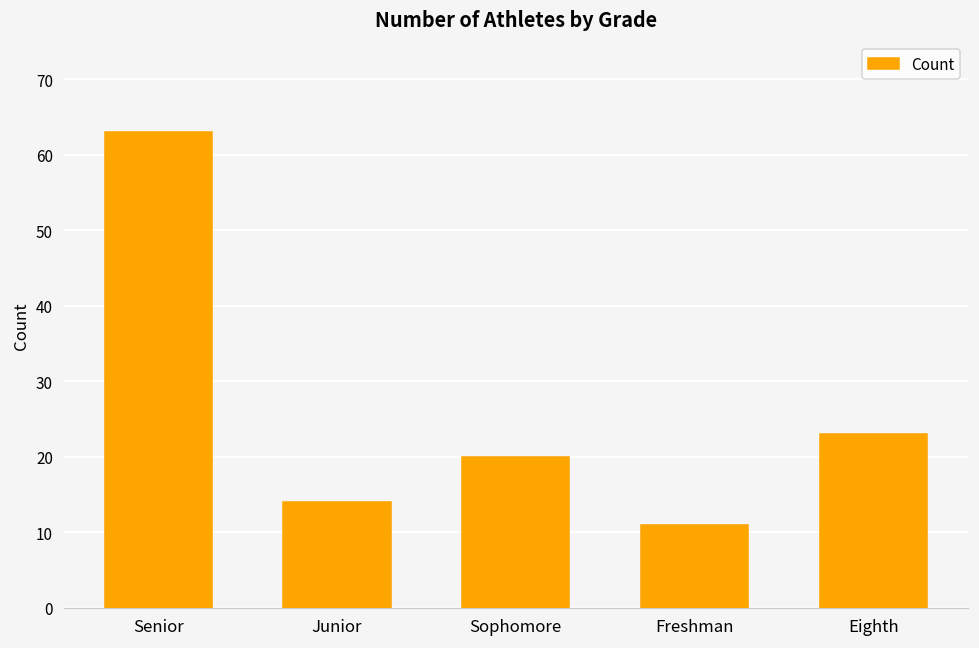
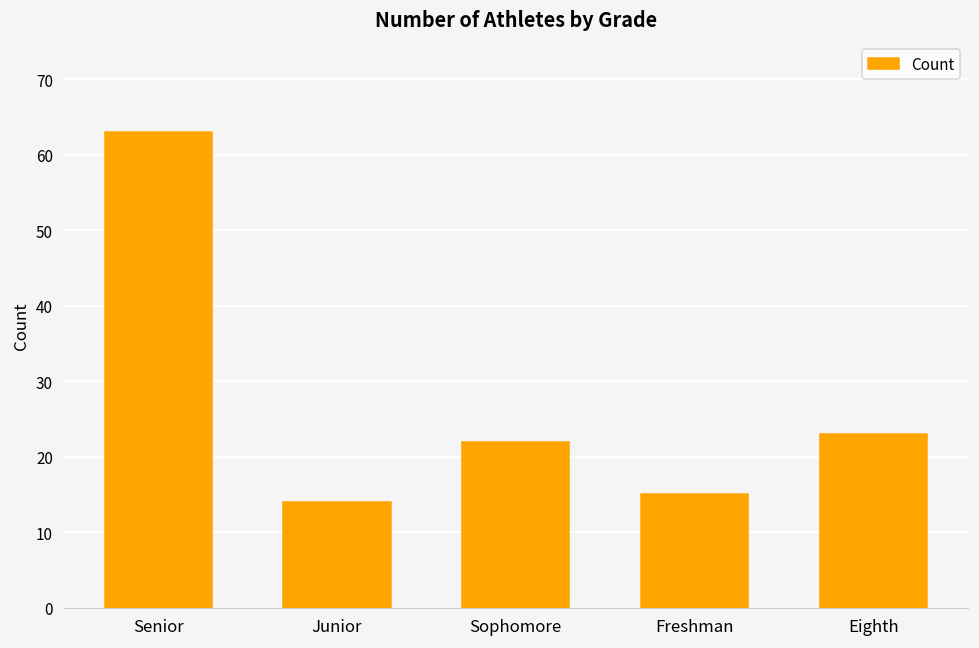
  {
    "Senior": 63,
    "Junior": 14,
-   "Sophomore": 20,
-   "Freshman": 11,
+   "Sophomore": 22,
+   "Freshman": 15,
    "Eighth": 23
  }
